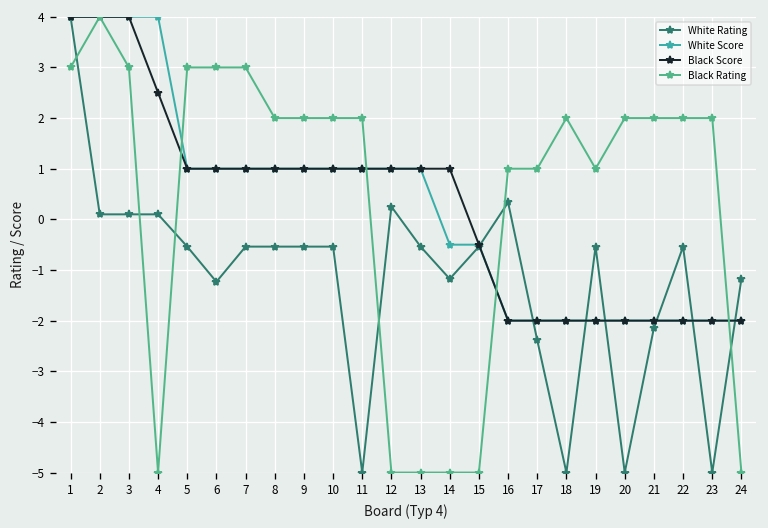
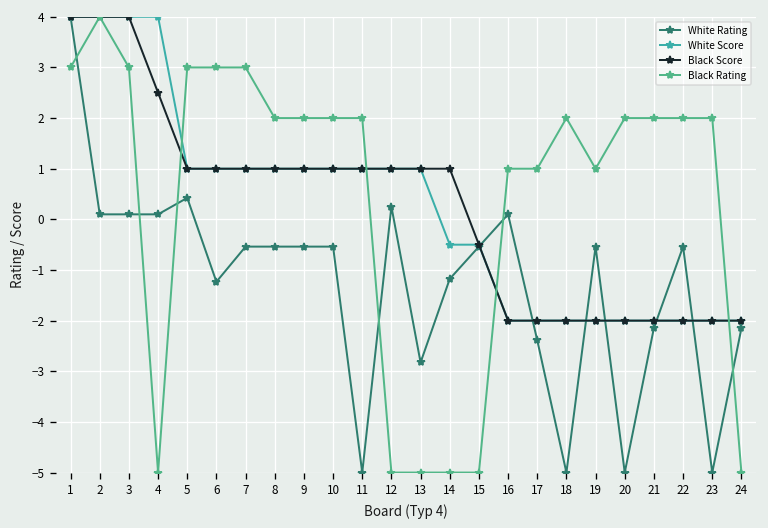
  {
    "White Rating": {
      "2": 0.1,
      "3": 0.1,
      "4": 0.1,
-     "5": -0.5,
+     "5": 0.4,
      "6": -1.2,
      "7": -0.5,
      "8": -0.5,
      "9": -0.5,
      "10": -0.5,
      "11": -5.0,
      "12": 0.3,
-     "13": -0.5,
+     "13": -2.8,
      "14": -1.2,
-     "16": 0.3,
+     "16": 0.1,
      "17": -2.4,
      "18": -5.0,
      "19": -0.5,
      "20": -5.0,
      "21": -2.1,
      "22": -0.5,
      "23": -5.0,
-     "24": -1.2
+     "24": -2.2
    },
    "Black Score": {
      "4": 2.5,
      "14": 1.0
    }
  }
